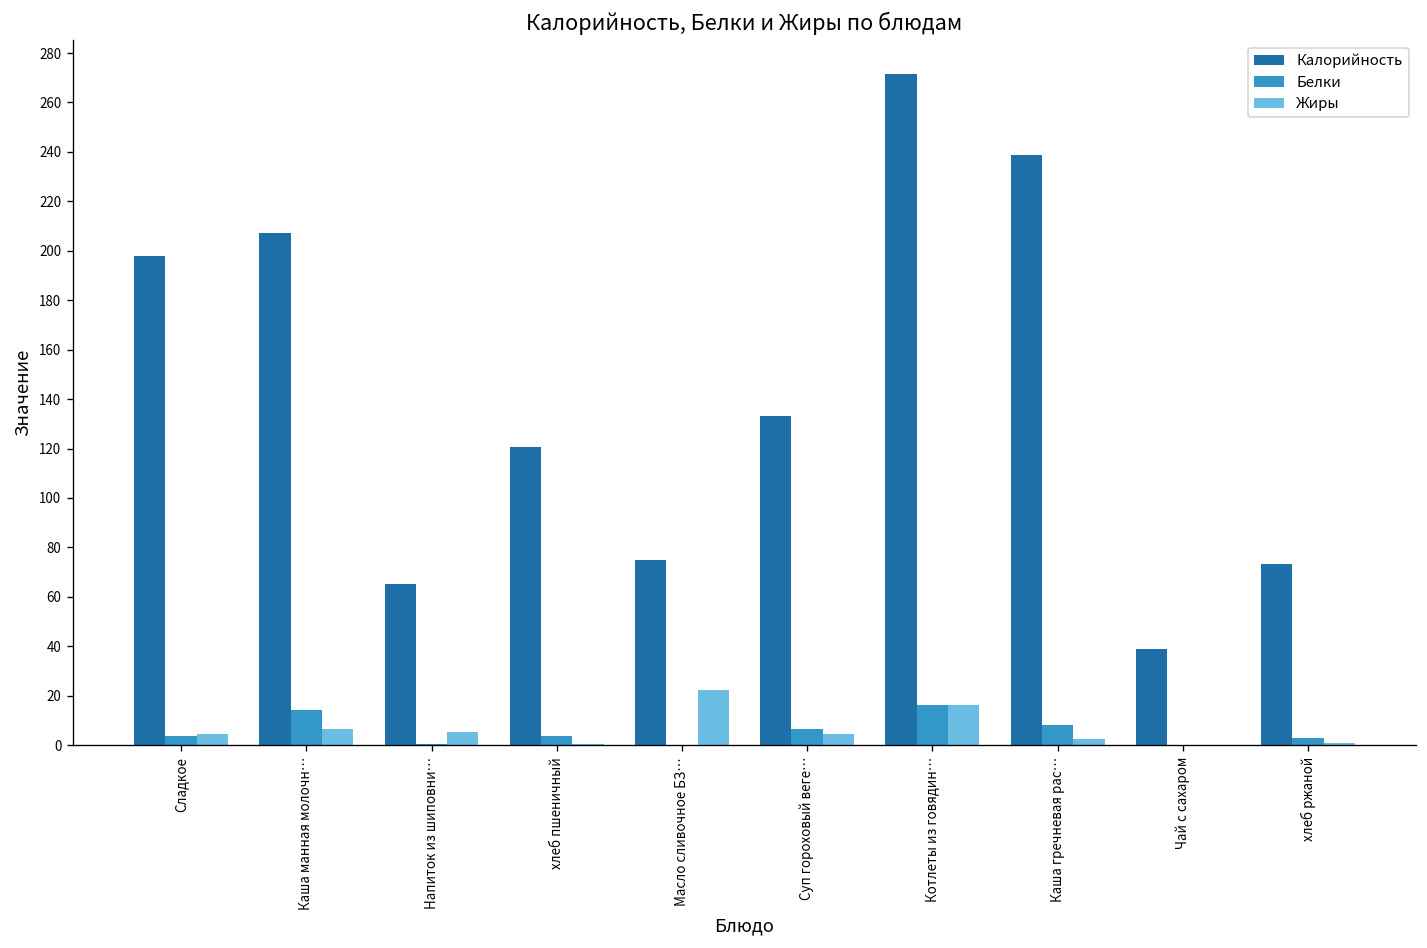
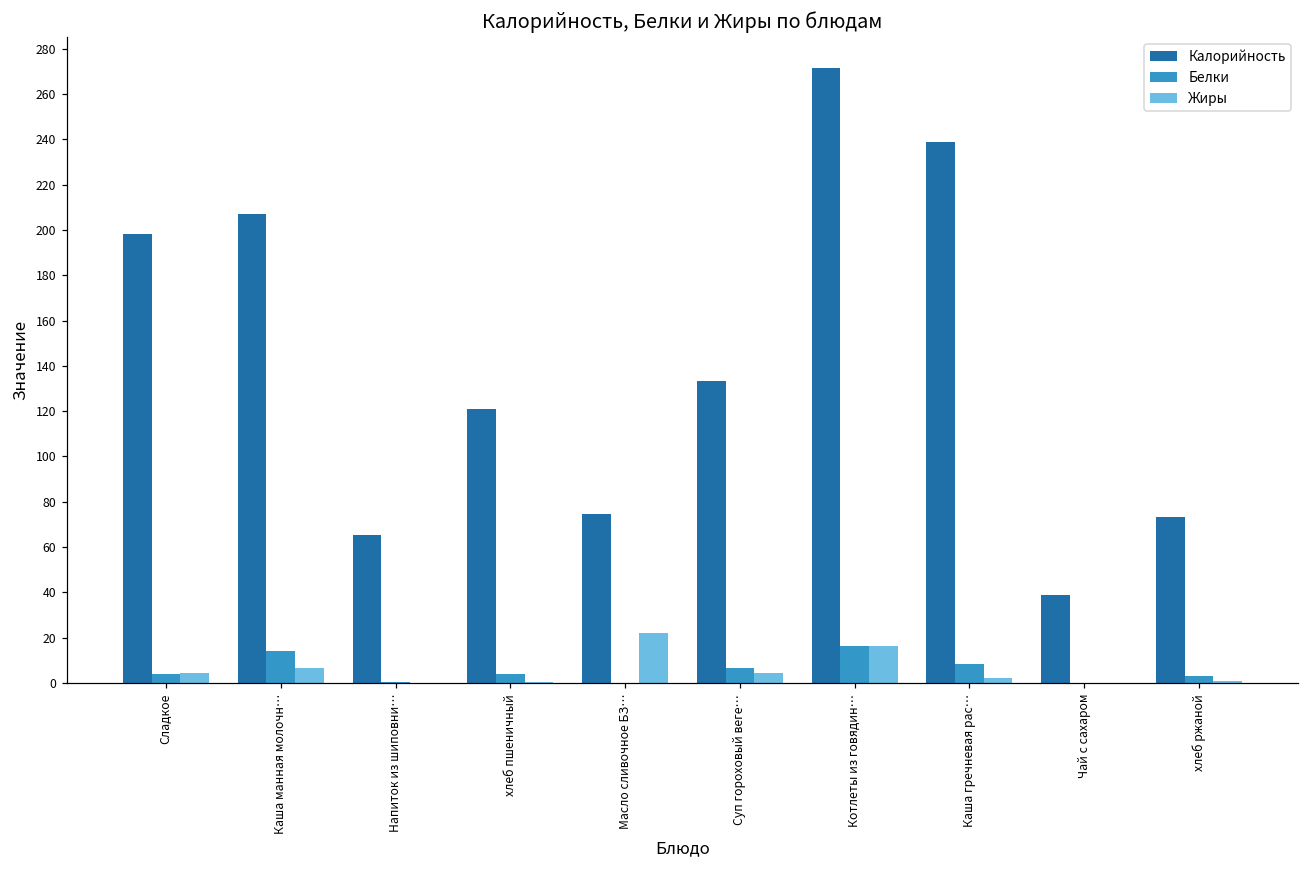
  {
    "Жиры": {
      "Сладкое": 5,
      "Каша манная молочн…": 7,
-     "Напиток из шиповни…": 5,
+     "Напиток из шиповни…": 0,
      "Масло сливочное БЗ…": 22,
      "Суп гороховый веге…": 5,
      "Котлеты из говядин…": 16,
      "Каша гречневая рас…": 2,
      "Чай с сахаром": 0
    }
  }
